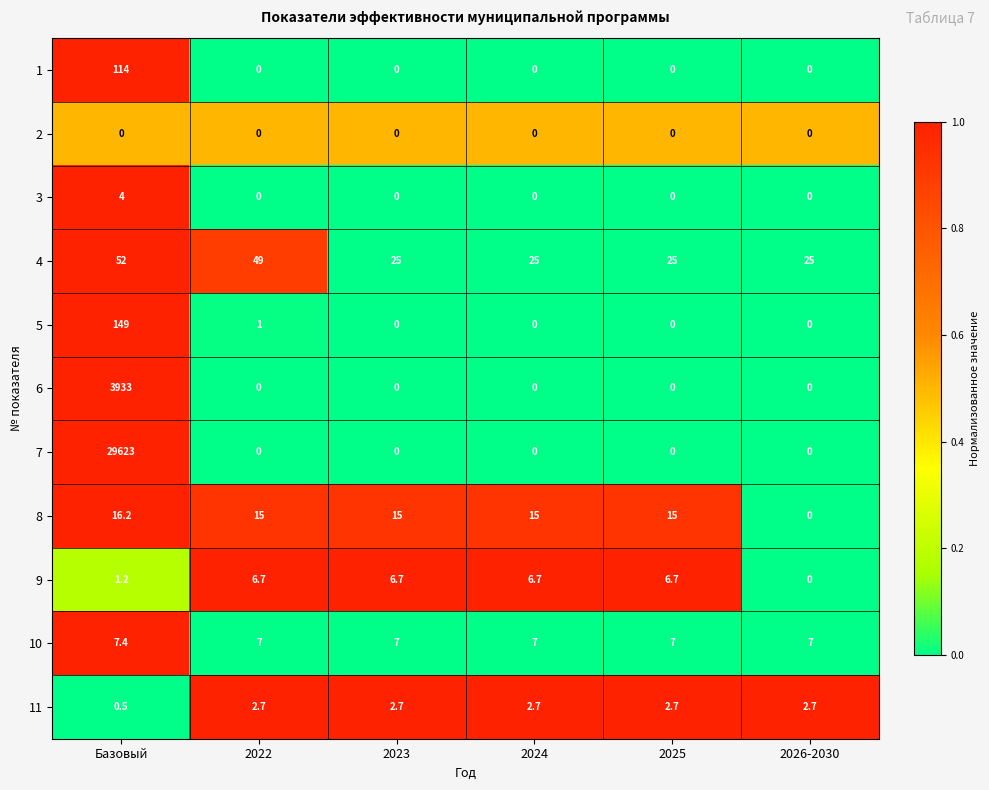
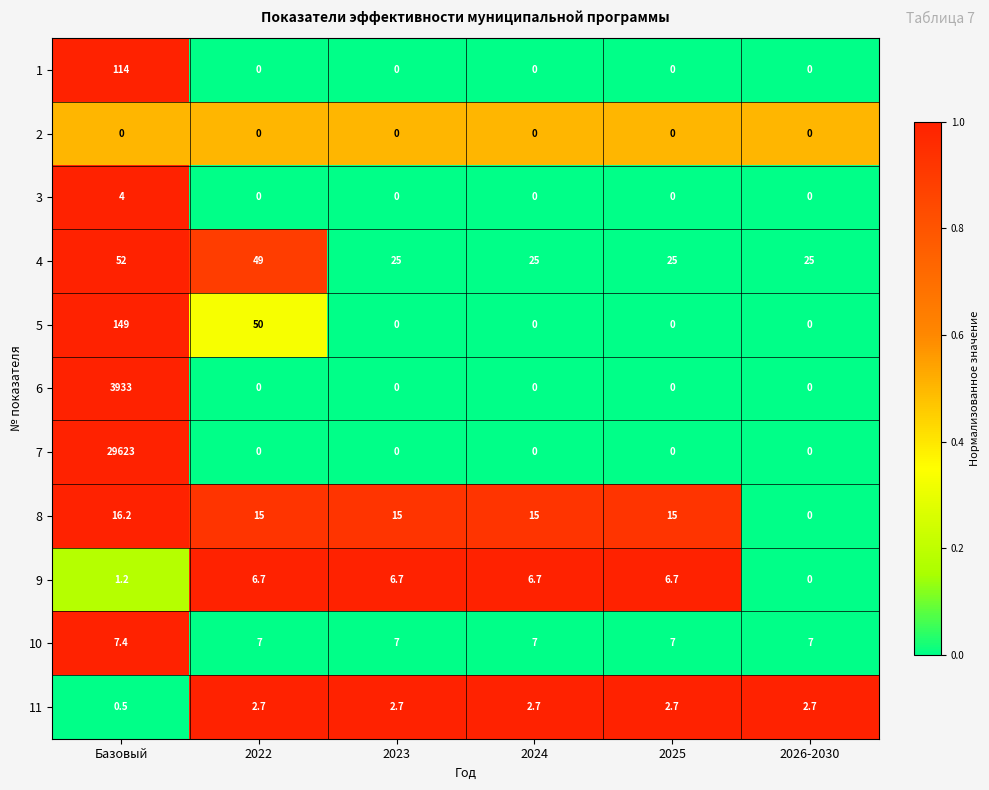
  {
    "1": {
      "Базовый": 114,
      "2022": 0,
      "2023": 0,
      "2024": 0,
      "2025": 0,
      "2026-2030": 0
    },
    "2": {
      "Базовый": 0,
      "2022": 0,
      "2023": 0,
      "2024": 0,
      "2025": 0,
      "2026-2030": 0
    },
    "3": {
      "Базовый": 4,
      "2022": 0,
      "2023": 0,
      "2024": 0,
      "2025": 0,
      "2026-2030": 0
    },
    "4": {
      "Базовый": 52,
      "2022": 49,
      "2023": 25,
      "2024": 25,
      "2025": 25,
      "2026-2030": 25
    },
    "5": {
      "Базовый": 149,
-     "2022": 1,
+     "2022": 50,
      "2023": 0,
      "2024": 0,
      "2025": 0,
      "2026-2030": 0
    },
    "6": {
      "Базовый": 3933,
      "2022": 0,
      "2023": 0,
      "2024": 0,
      "2025": 0,
      "2026-2030": 0
    },
    "7": {
      "Базовый": 29623,
      "2022": 0,
      "2023": 0,
      "2024": 0,
      "2025": 0,
      "2026-2030": 0
    },
    "8": {
      "Базовый": 16.2,
      "2022": 15,
      "2023": 15,
      "2024": 15,
      "2025": 15,
      "2026-2030": 0
    },
    "9": {
      "Базовый": 1.2,
      "2022": 6.7,
      "2023": 6.7,
      "2024": 6.7,
      "2025": 6.7,
      "2026-2030": 0
    },
    "10": {
      "Базовый": 7.4,
      "2022": 7,
      "2023": 7,
      "2024": 7,
      "2025": 7,
      "2026-2030": 7
    },
    "11": {
      "Базовый": 0.5,
      "2022": 2.7,
      "2023": 2.7,
      "2024": 2.7,
      "2025": 2.7,
      "2026-2030": 2.7
    }
  }
